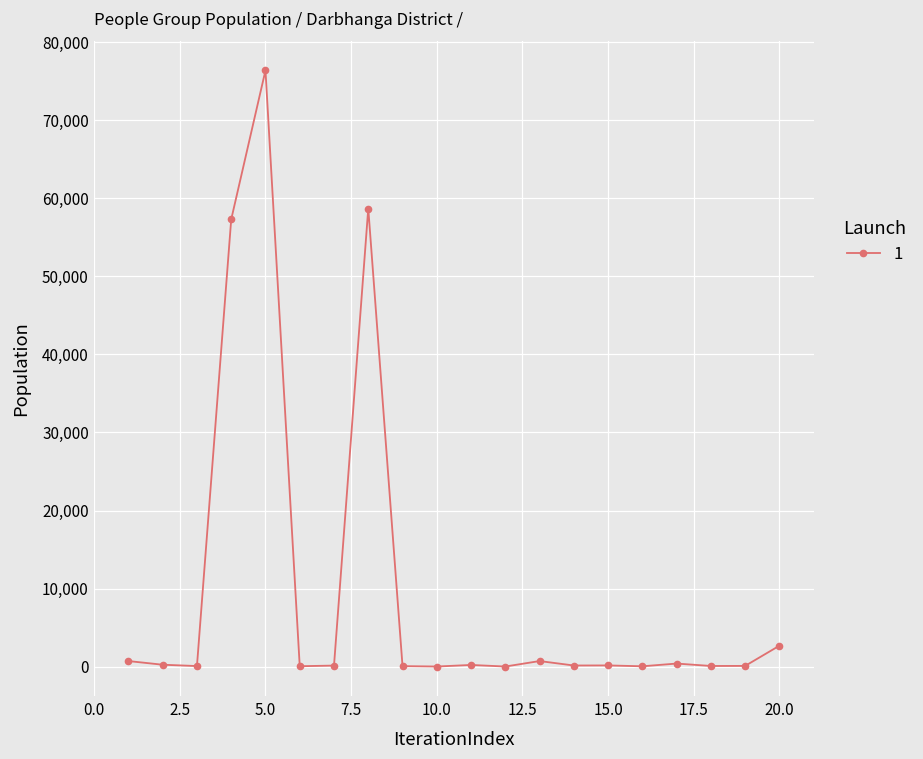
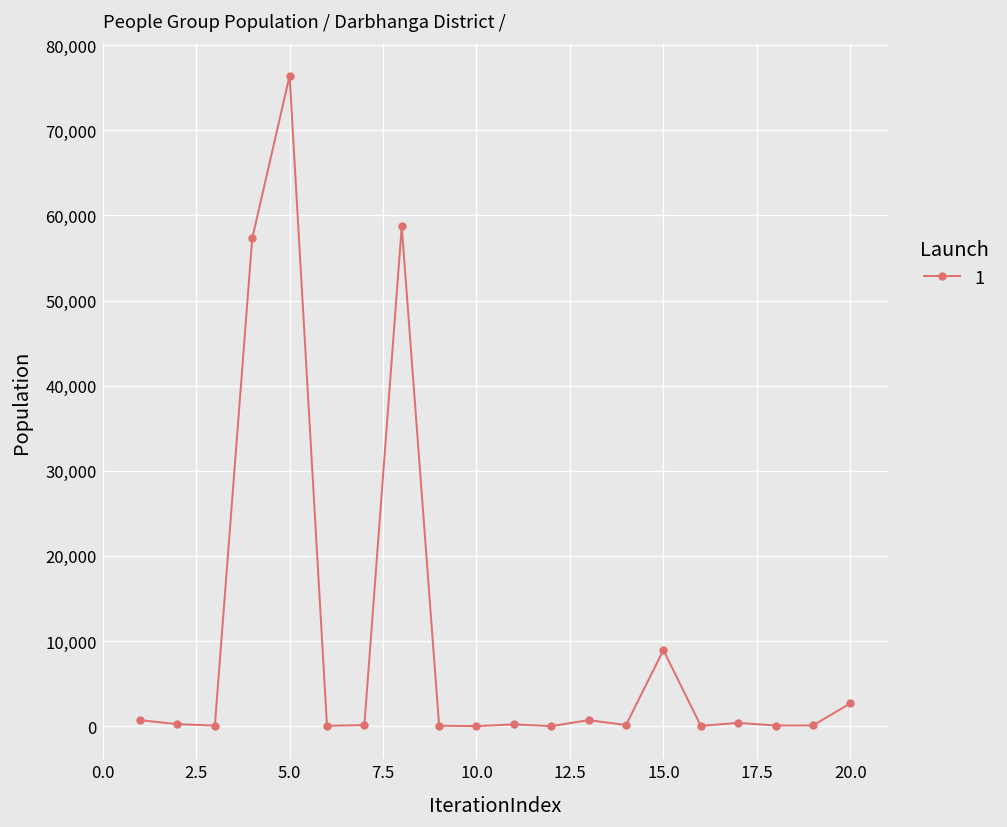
  {
    "5.0": "76,000",
    "10.0": "0",
-   "15.0": "0",
+   "15.0": "9,000",
    "20.0": "3,000"
  }
